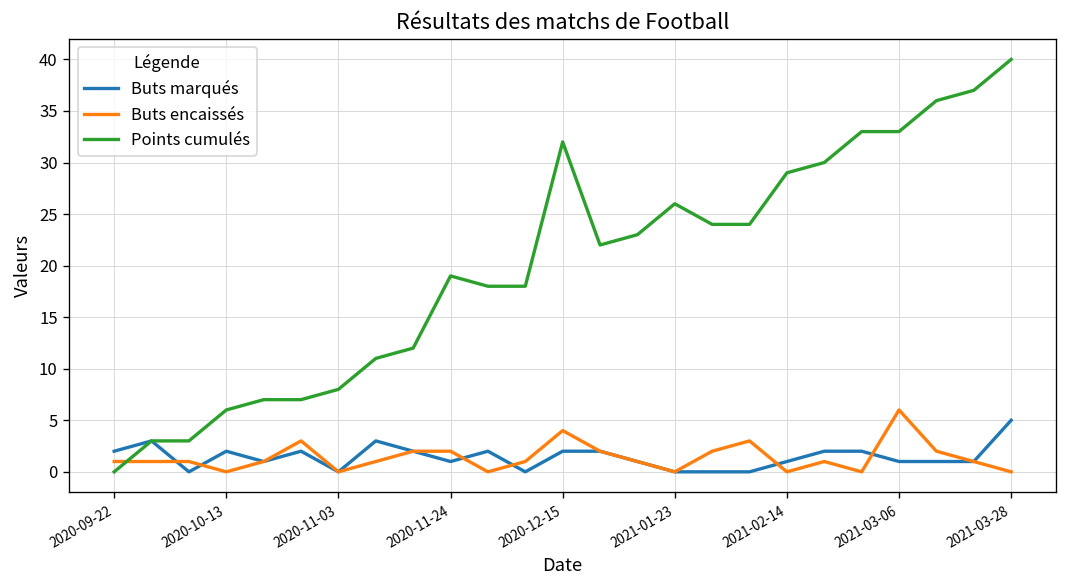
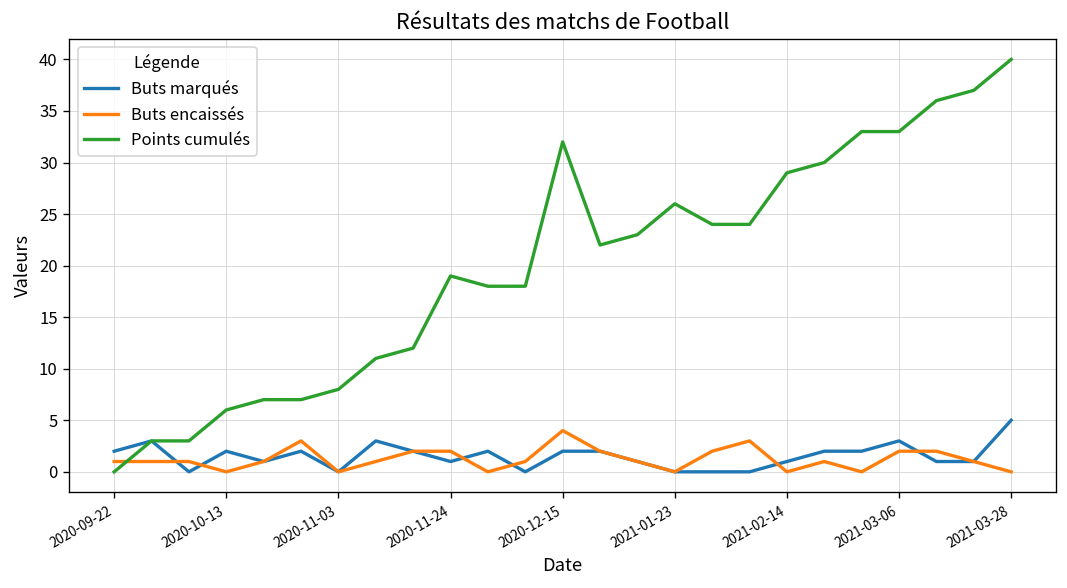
  {
    "Buts marqués": {
      "2020-09-22": 2,
      "2020-10-13": 2,
      "2020-11-24": 1,
      "2020-12-15": 2,
      "2021-02-14": 1,
-     "2021-03-06": 1,
+     "2021-03-06": 3,
      "2021-03-28": 5
    },
    "Buts encaissés": {
      "2020-09-22": 1,
      "2020-10-13": 0,
      "2020-11-24": 2,
      "2020-12-15": 4,
      "2021-02-14": 0,
-     "2021-03-06": 6,
+     "2021-03-06": 2,
      "2021-03-28": 0
    },
    "Points cumulés": {
      "2020-09-22": 0,
      "2020-10-13": 6,
      "2020-11-03": 8,
      "2020-11-24": 19,
      "2020-12-15": 32,
      "2021-01-23": 26,
      "2021-02-14": 29,
      "2021-03-06": 33,
      "2021-03-28": 40
    }
  }
